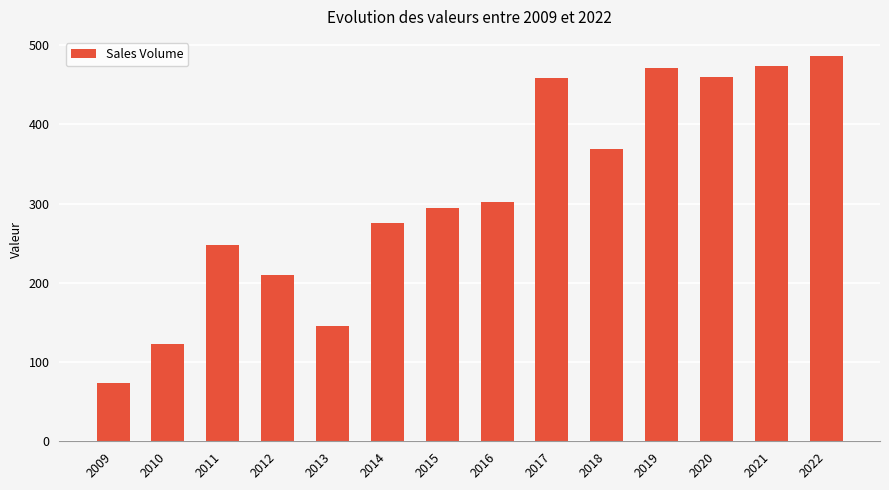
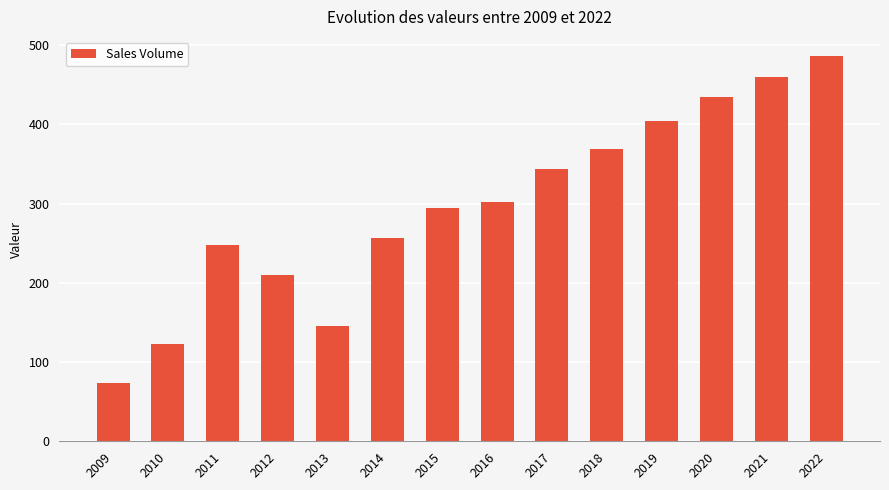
  {
    "2009": 70,
    "2010": 120,
    "2011": 250,
    "2012": 210,
    "2013": 150,
-   "2014": 280,
+   "2014": 260,
    "2015": 290,
    "2016": 300,
-   "2017": 460,
+   "2017": 340,
    "2018": 370,
-   "2019": 470,
-   "2020": 460,
-   "2021": 470,
+   "2019": 400,
+   "2020": 440,
+   "2021": 460,
    "2022": 490
  }
